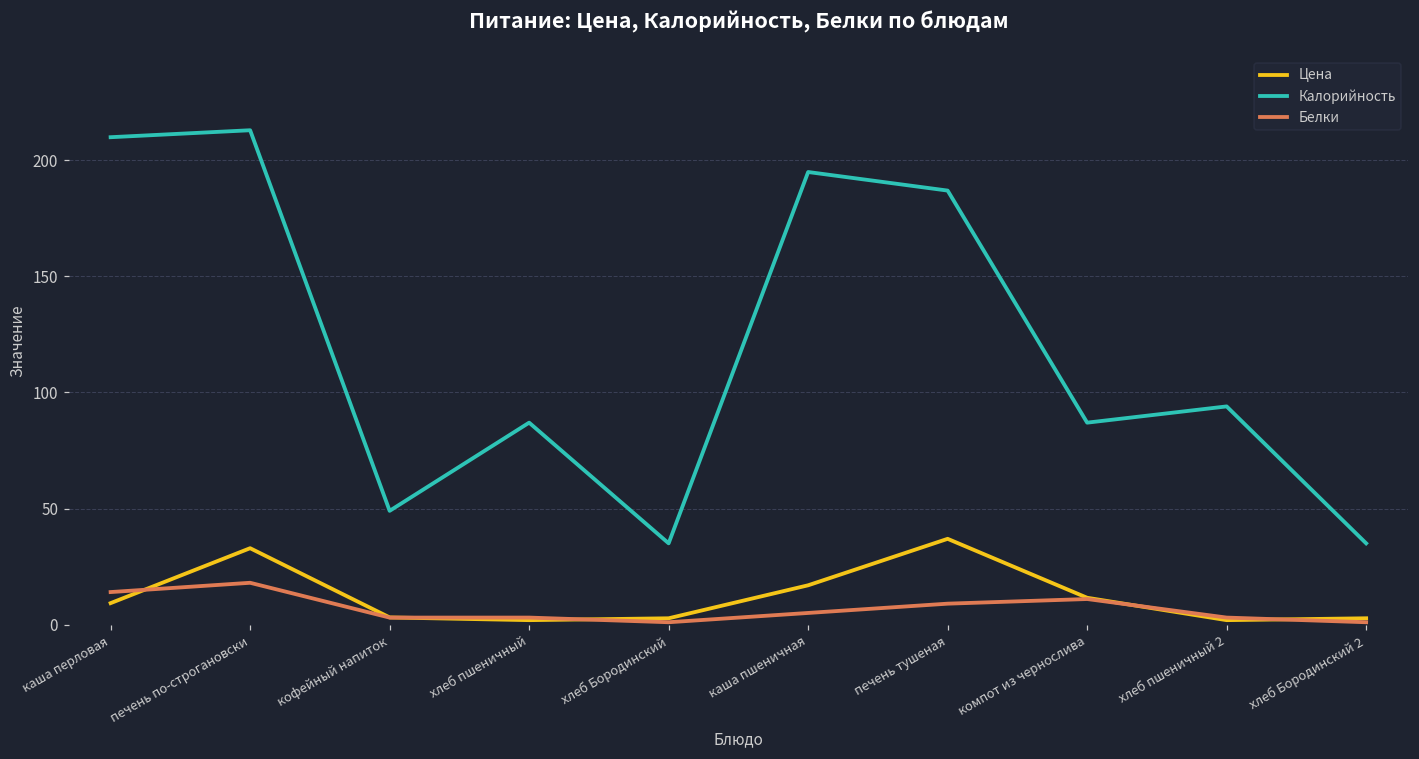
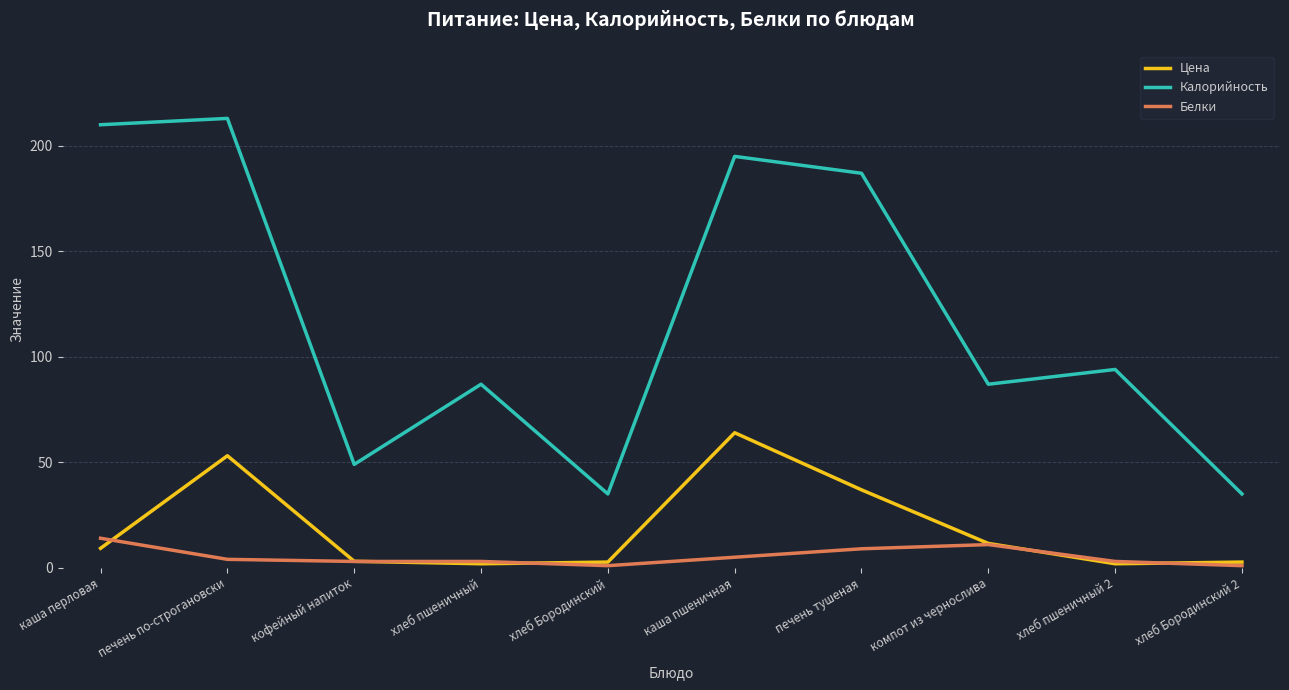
  {
    "Цена": {
      "каша перловая": 9,
-     "печень по-строгановски": 33,
+     "печень по-строгановски": 53,
      "хлеб Бородинский": 3,
-     "каша пшеничная": 17,
+     "каша пшеничная": 64,
      "печень тушеная": 37,
      "хлеб Бородинский 2": 3
    },
    "Калорийность": {
      "каша перловая": 210,
      "печень по-строгановски": 213,
      "кофейный напиток": 49,
      "хлеб пшеничный": 87,
      "хлеб Бородинский": 35,
      "каша пшеничная": 195,
      "печень тушеная": 187,
      "компот из чернослива": 87,
      "хлеб пшеничный 2": 94,
      "хлеб Бородинский 2": 35
    },
    "Белки": {
      "каша перловая": 14,
-     "печень по-строгановски": 18,
+     "печень по-строгановски": 4,
      "хлеб Бородинский": 1,
      "каша пшеничная": 5,
      "печень тушеная": 9,
      "хлеб Бородинский 2": 1
    }
  }
